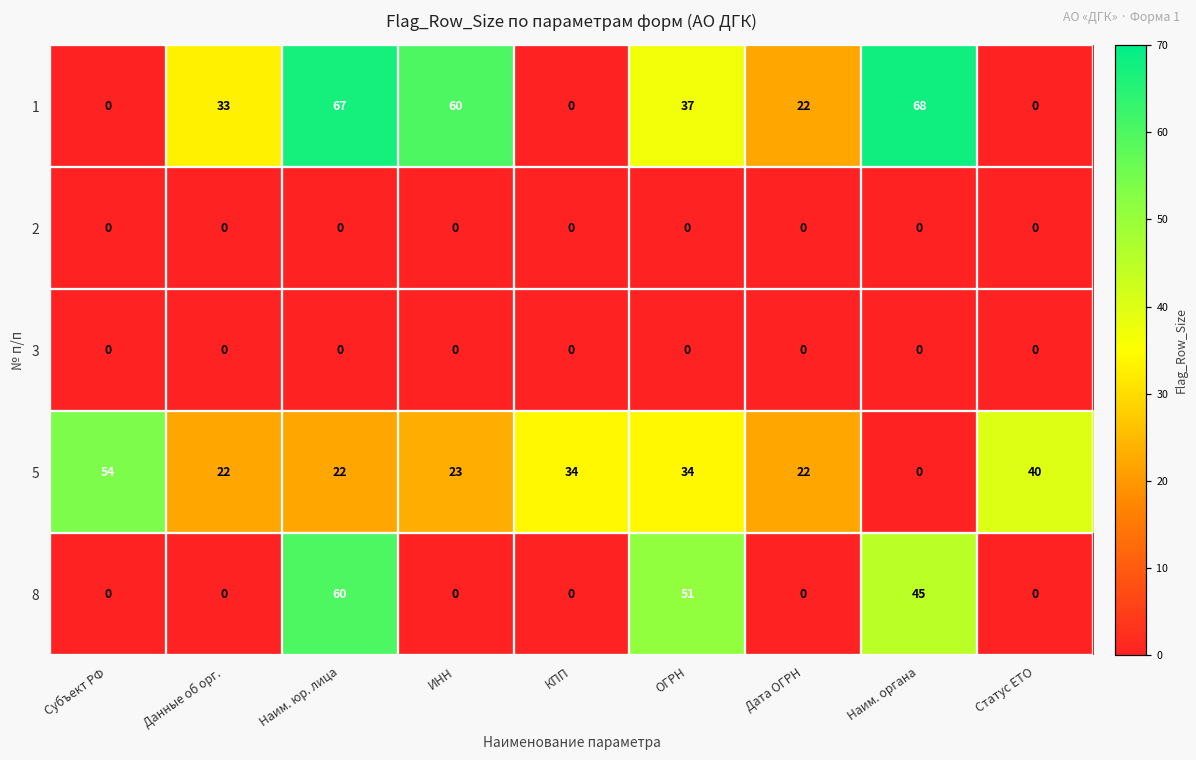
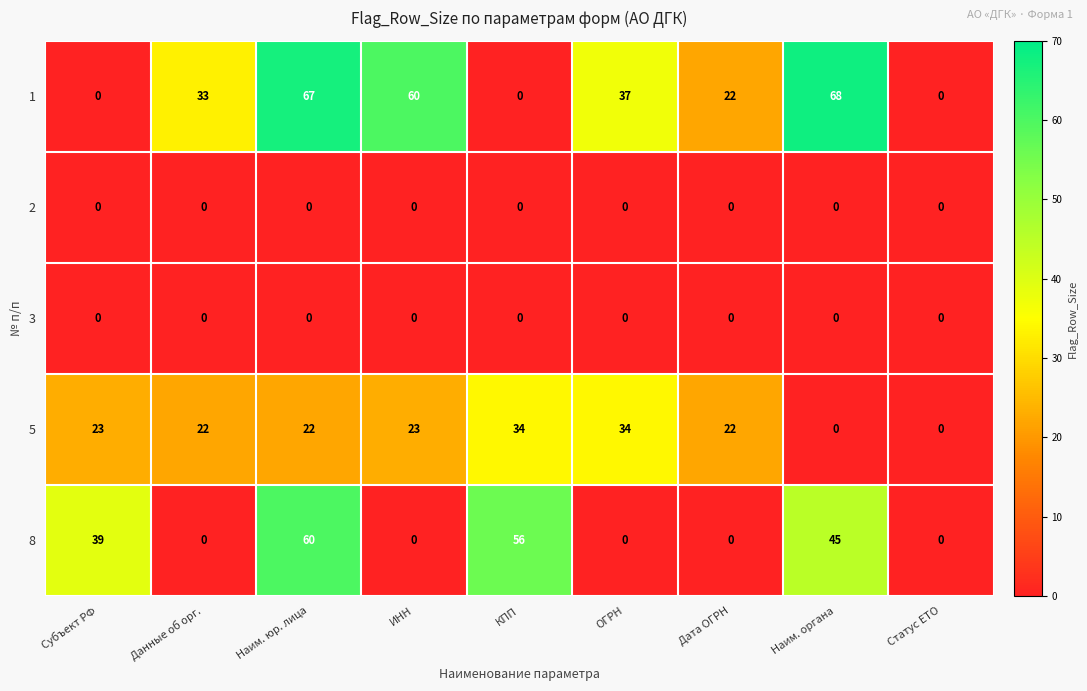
  {
    "1": {
      "Субъект РФ": 0,
      "Данные об орг.": 33,
      "Наим. юр. лица": 67,
      "ИНН": 60,
      "КПП": 0,
      "ОГРН": 37,
      "Дата ОГРН": 22,
      "Наим. органа": 68,
      "Статус ЕТО": 0
    },
    "2": {
      "Субъект РФ": 0,
      "Данные об орг.": 0,
      "Наим. юр. лица": 0,
      "ИНН": 0,
      "КПП": 0,
      "ОГРН": 0,
      "Дата ОГРН": 0,
      "Наим. органа": 0,
      "Статус ЕТО": 0
    },
    "3": {
      "Субъект РФ": 0,
      "Данные об орг.": 0,
      "Наим. юр. лица": 0,
      "ИНН": 0,
      "КПП": 0,
      "ОГРН": 0,
      "Дата ОГРН": 0,
      "Наим. органа": 0,
      "Статус ЕТО": 0
    },
    "5": {
-     "Субъект РФ": 54,
+     "Субъект РФ": 23,
      "Данные об орг.": 22,
      "Наим. юр. лица": 22,
      "ИНН": 23,
      "КПП": 34,
      "ОГРН": 34,
      "Дата ОГРН": 22,
      "Наим. органа": 0,
-     "Статус ЕТО": 40
+     "Статус ЕТО": 0
    },
    "8": {
-     "Субъект РФ": 0,
+     "Субъект РФ": 39,
      "Данные об орг.": 0,
      "Наим. юр. лица": 60,
      "ИНН": 0,
-     "КПП": 0,
-     "ОГРН": 51,
+     "КПП": 56,
+     "ОГРН": 0,
      "Дата ОГРН": 0,
      "Наим. органа": 45,
      "Статус ЕТО": 0
    }
  }
